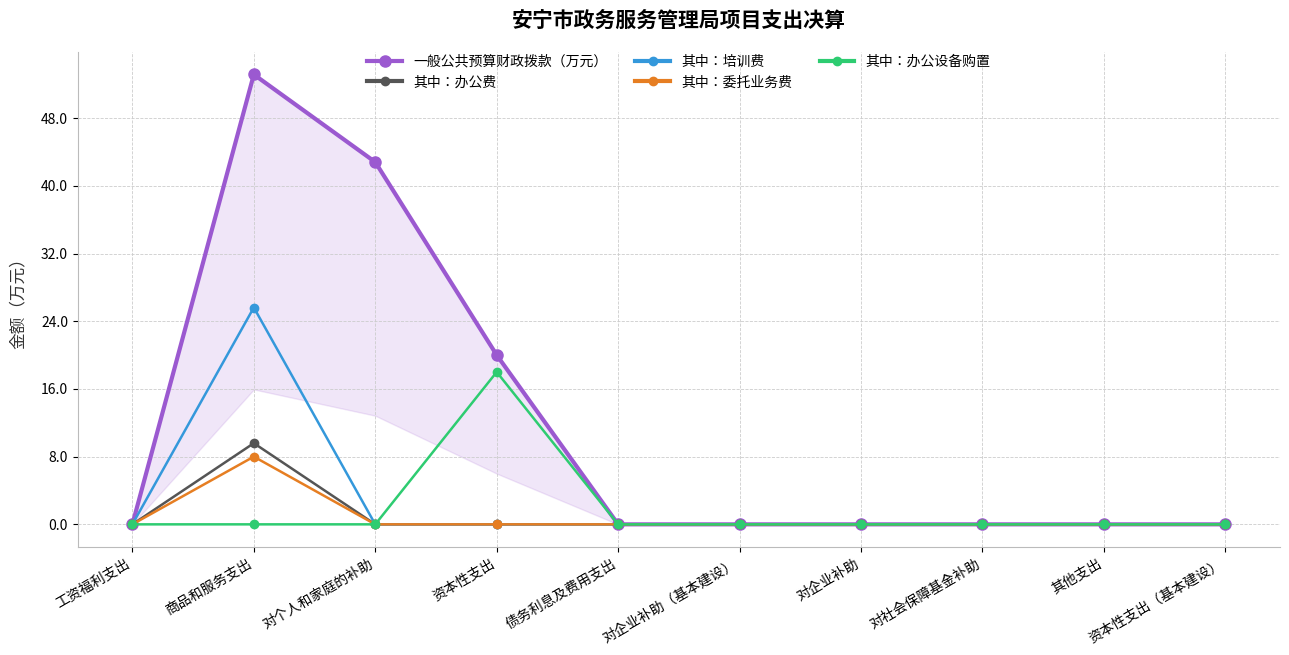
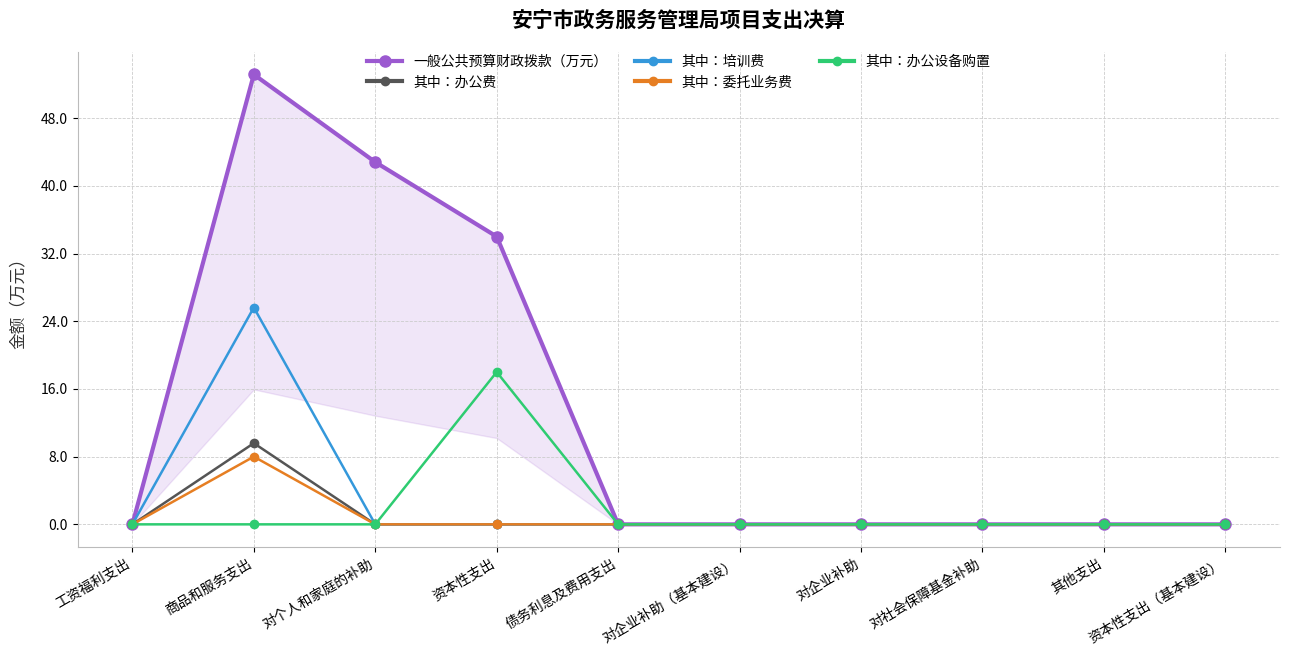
  {
    "一般公共预算财政拨款（万元）": {
      "商品和服务支出": 53,
      "对个人和家庭的补助": 43,
-     "资本性支出": 20
+     "资本性支出": 34
    },
    "其中：办公费": {
      "商品和服务支出": 10
    },
    "其中：培训费": {
      "商品和服务支出": 26
    },
    "其中：委托业务费": {
      "商品和服务支出": 8
    },
    "其中：办公设备购置": {
      "商品和服务支出": 0,
      "资本性支出": 18
    }
  }
